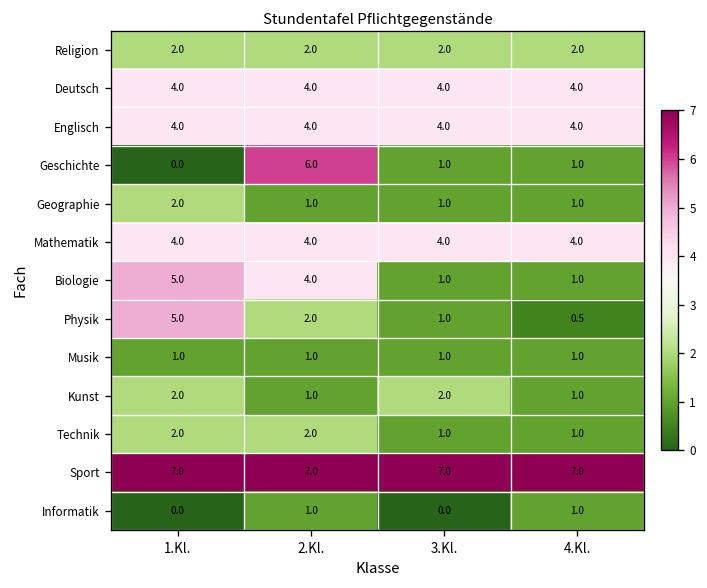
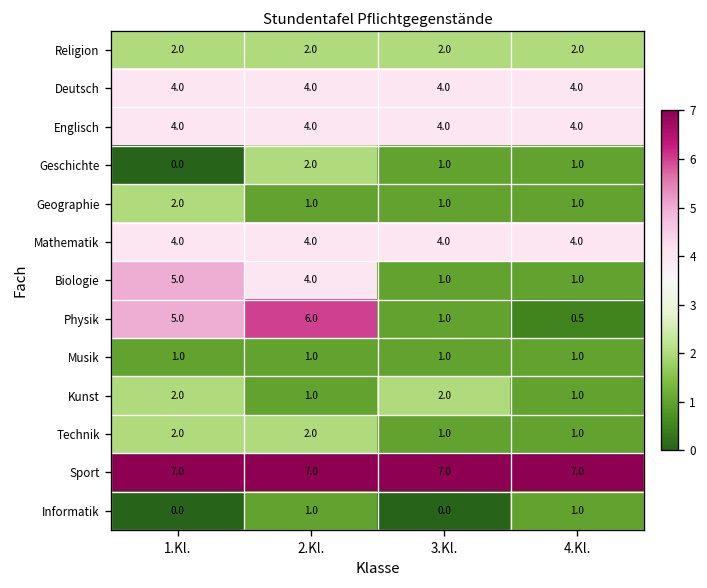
  {
    "Religion": {
      "1.Kl.": 2.0,
      "2.Kl.": 2.0,
      "3.Kl.": 2.0,
      "4.Kl.": 2.0
    },
    "Deutsch": {
      "1.Kl.": 4.0,
      "2.Kl.": 4.0,
      "3.Kl.": 4.0,
      "4.Kl.": 4.0
    },
    "Englisch": {
      "1.Kl.": 4.0,
      "2.Kl.": 4.0,
      "3.Kl.": 4.0,
      "4.Kl.": 4.0
    },
    "Geschichte": {
      "1.Kl.": 0.0,
-     "2.Kl.": 6.0,
+     "2.Kl.": 2.0,
      "3.Kl.": 1.0,
      "4.Kl.": 1.0
    },
    "Geographie": {
      "1.Kl.": 2.0,
      "2.Kl.": 1.0,
      "3.Kl.": 1.0,
      "4.Kl.": 1.0
    },
    "Mathematik": {
      "1.Kl.": 4.0,
      "2.Kl.": 4.0,
      "3.Kl.": 4.0,
      "4.Kl.": 4.0
    },
    "Biologie": {
      "1.Kl.": 5.0,
      "2.Kl.": 4.0,
      "3.Kl.": 1.0,
      "4.Kl.": 1.0
    },
    "Physik": {
      "1.Kl.": 5.0,
-     "2.Kl.": 2.0,
+     "2.Kl.": 6.0,
      "3.Kl.": 1.0,
      "4.Kl.": 0.5
    },
    "Musik": {
      "1.Kl.": 1.0,
      "2.Kl.": 1.0,
      "3.Kl.": 1.0,
      "4.Kl.": 1.0
    },
    "Kunst": {
      "1.Kl.": 2.0,
      "2.Kl.": 1.0,
      "3.Kl.": 2.0,
      "4.Kl.": 1.0
    },
    "Technik": {
      "1.Kl.": 2.0,
      "2.Kl.": 2.0,
      "3.Kl.": 1.0,
      "4.Kl.": 1.0
    },
    "Sport": {
      "1.Kl.": 7.0,
      "2.Kl.": 7.0,
      "3.Kl.": 7.0,
      "4.Kl.": 7.0
    },
    "Informatik": {
      "1.Kl.": 0.0,
      "2.Kl.": 1.0,
      "3.Kl.": 0.0,
      "4.Kl.": 1.0
    }
  }
